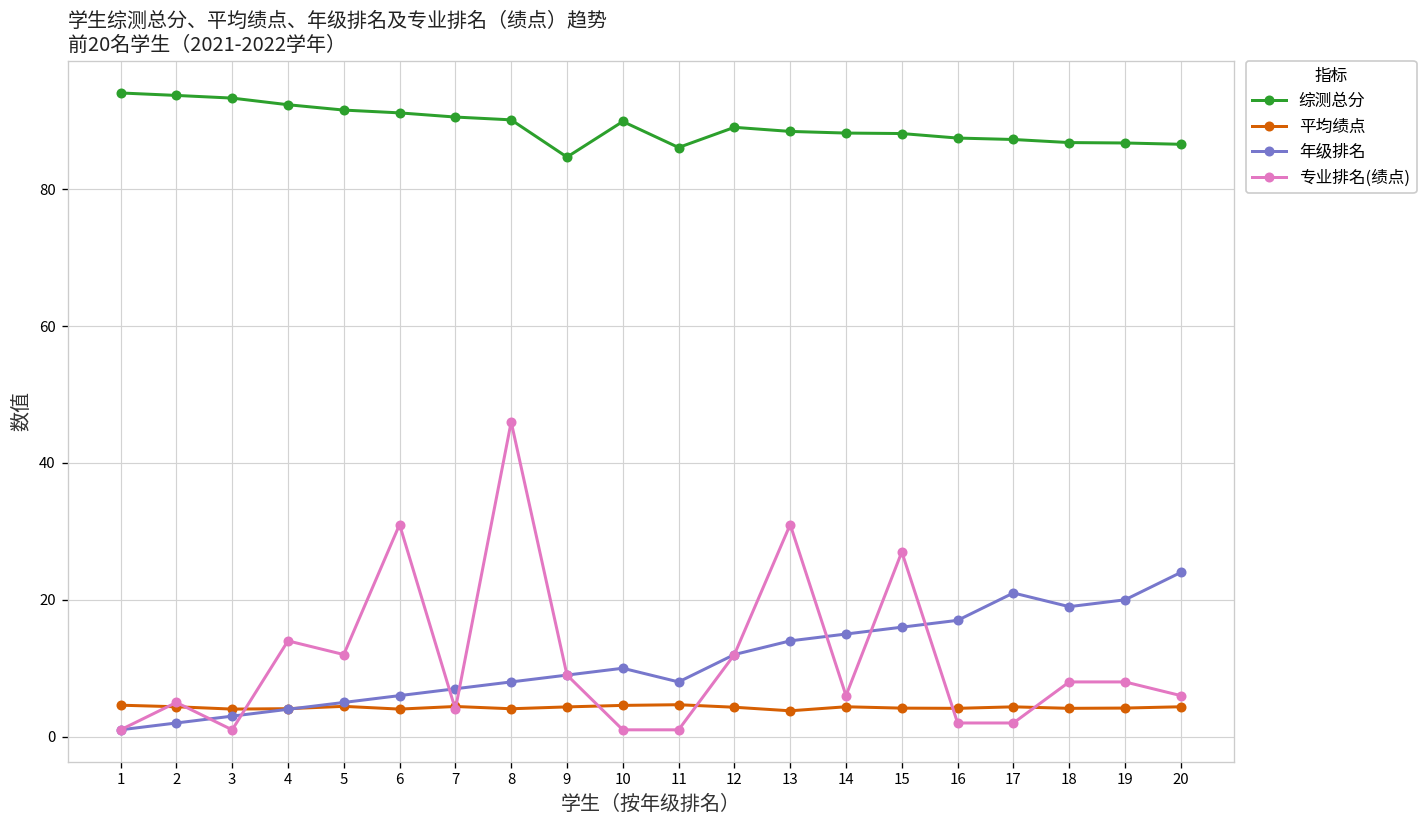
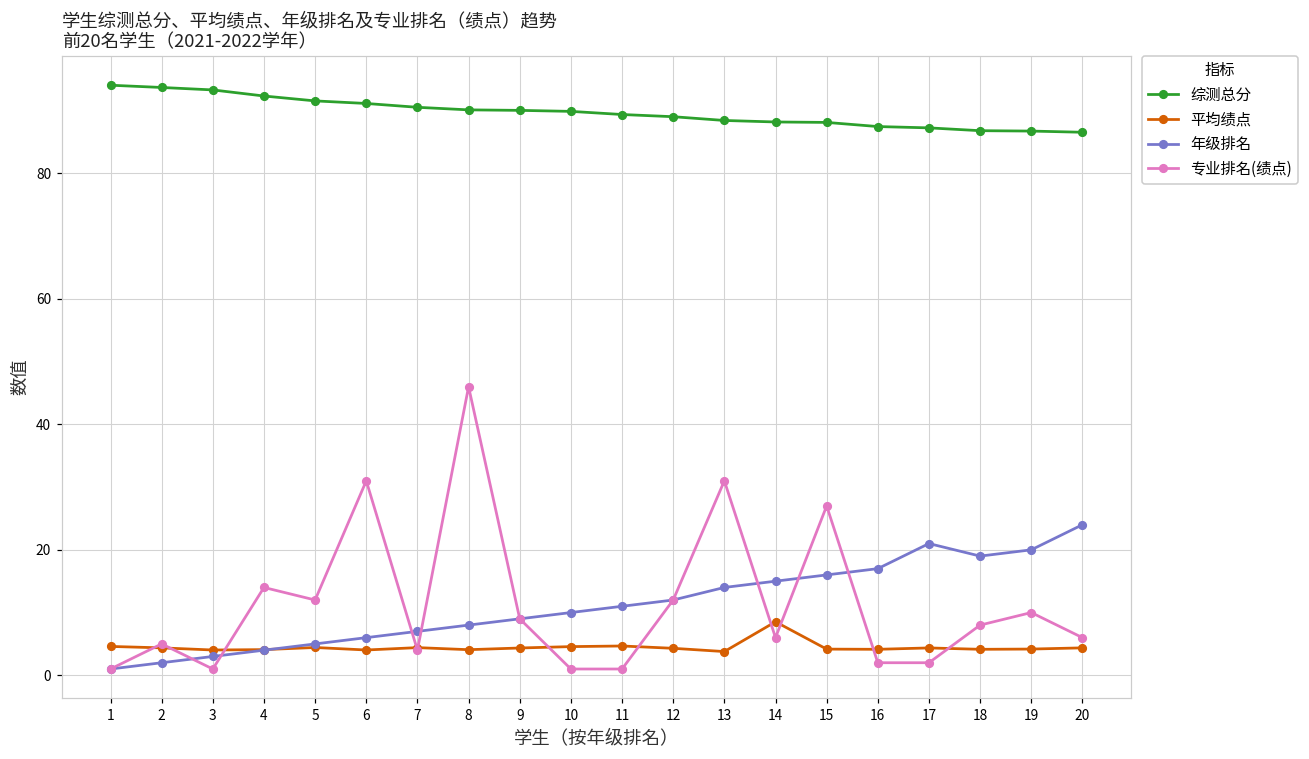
  {
    "综测总分": {
      "1": 94,
      "2": 94,
      "3": 93,
      "4": 92,
      "5": 92,
      "6": 91,
      "7": 91,
      "8": 90,
-     "9": 85,
+     "9": 90,
      "10": 90,
-     "11": 86,
+     "11": 89,
      "12": 89,
      "13": 88,
      "14": 88,
      "15": 88,
      "16": 87,
      "17": 87,
      "18": 87,
      "19": 87,
      "20": 87
    },
    "平均绩点": {
      "1": 5,
      "2": 4,
      "3": 4,
      "5": 4,
      "6": 4,
      "8": 4,
      "9": 4,
      "10": 5,
      "11": 5,
      "12": 4,
      "13": 4,
-     "14": 4,
+     "14": 9,
      "15": 4,
      "16": 4,
      "17": 4,
      "18": 4,
      "19": 4,
      "20": 4
    },
    "年级排名": {
      "2": 2,
      "3": 3,
      "5": 5,
      "6": 6,
      "7": 7,
      "8": 8,
      "10": 10,
-     "11": 8,
+     "11": 11,
      "13": 14,
      "14": 15,
      "15": 16,
      "16": 17,
      "17": 21,
      "18": 19,
      "19": 20,
      "20": 24
    },
    "专业排名(绩点)": {
      "2": 5,
      "3": 1,
      "4": 14,
      "5": 12,
      "6": 31,
      "8": 46,
      "10": 1,
      "11": 1,
      "13": 31,
      "14": 6,
      "15": 27,
      "16": 2,
      "17": 2,
      "18": 8,
-     "19": 8,
+     "19": 10,
      "20": 6
    }
  }
